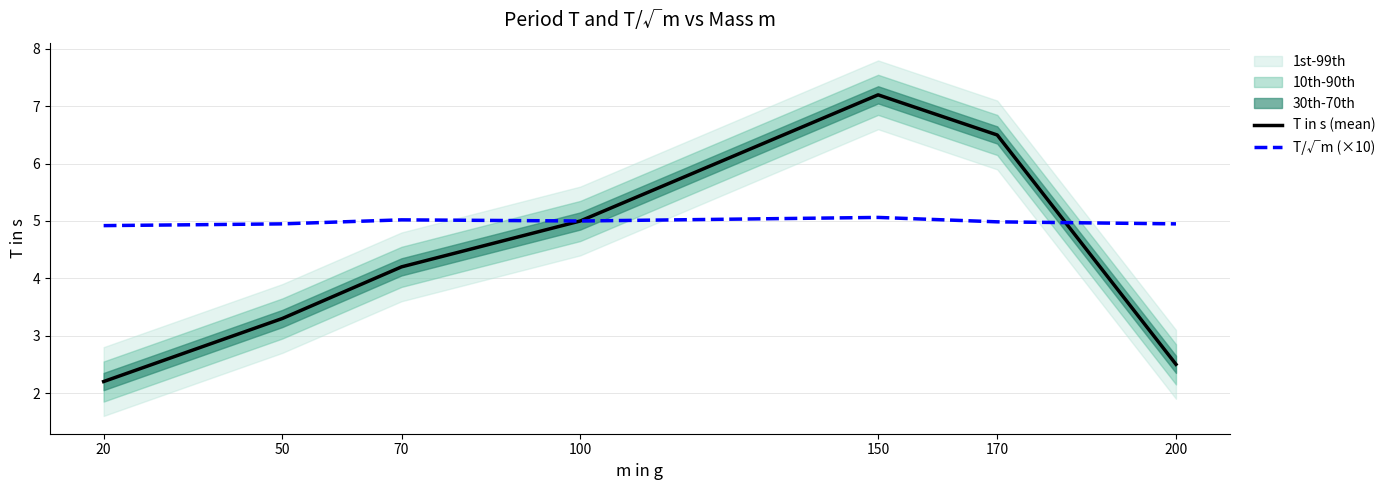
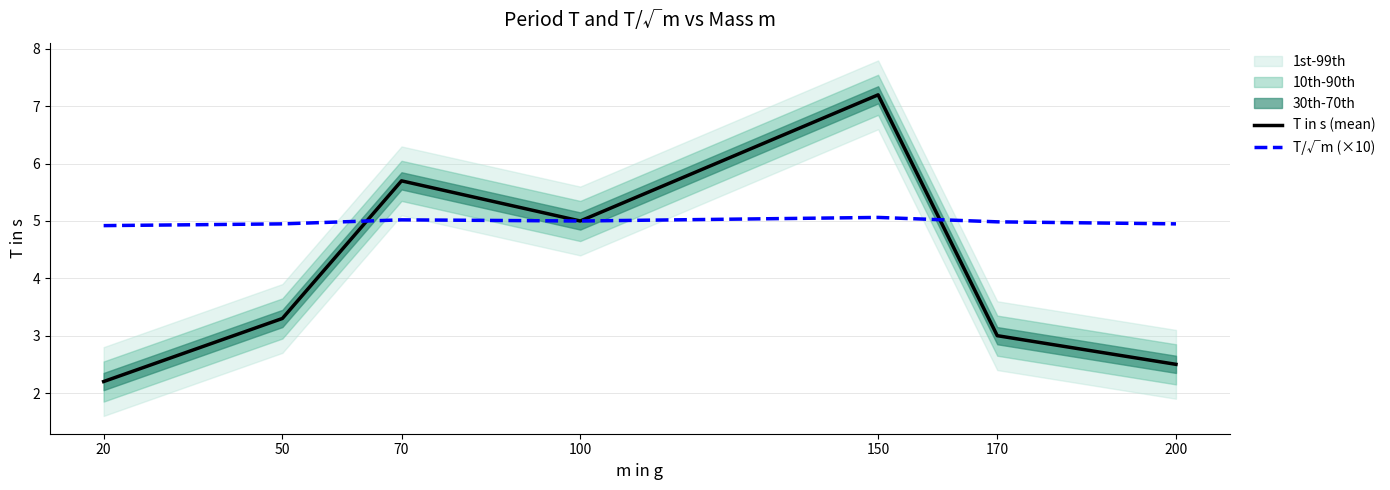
  {
    "T in s (mean)": {
      "20": 2.2,
      "50": 3.3,
-     "70": 4.2,
+     "70": 5.7,
      "150": 7.2,
-     "170": 6.5,
+     "170": 3.0,
      "200": 2.5
    },
    "T/√m (×10)": {
      "20": 4.9,
      "50": 4.9,
      "70": 5.0,
      "150": 5.1,
      "170": 5.0,
      "200": 4.9
    }
  }
